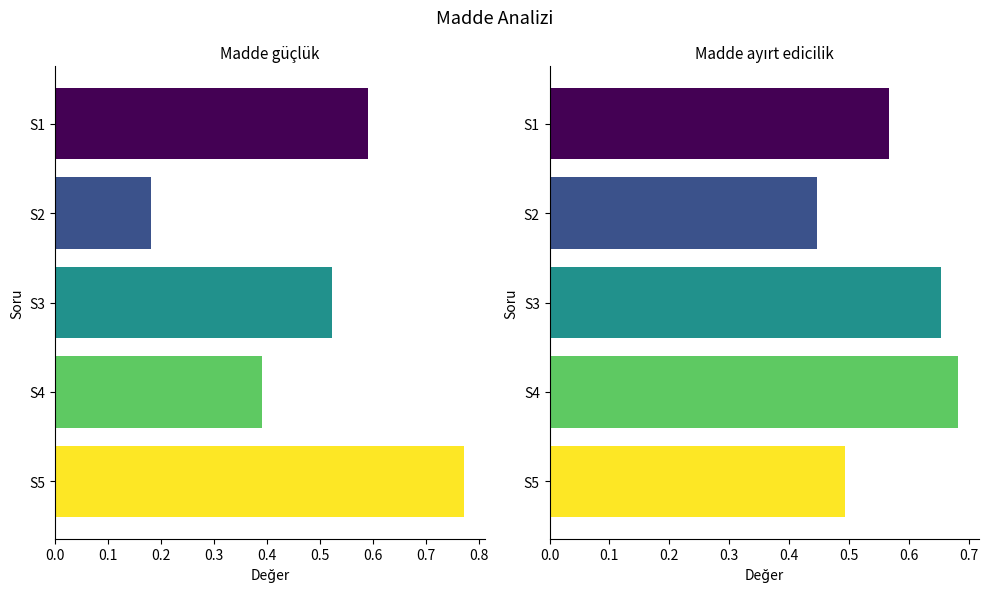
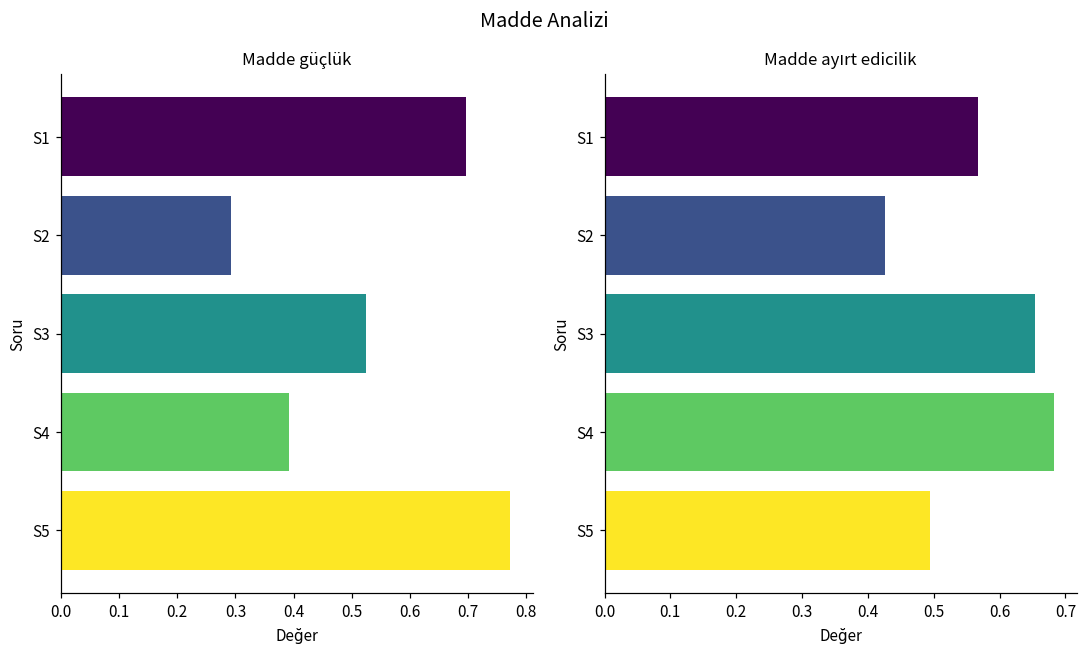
  {
    "Madde güçlük": {
-     "S1": 0.59,
-     "S2": 0.18,
+     "S1": 0.70,
+     "S2": 0.29,
      "S3": 0.52,
      "S4": 0.39,
      "S5": 0.77
    },
    "Madde ayırt edicilik": {
      "S1": 0.57,
-     "S2": 0.45,
+     "S2": 0.43,
      "S3": 0.65,
      "S4": 0.68,
      "S5": 0.49
    }
  }
